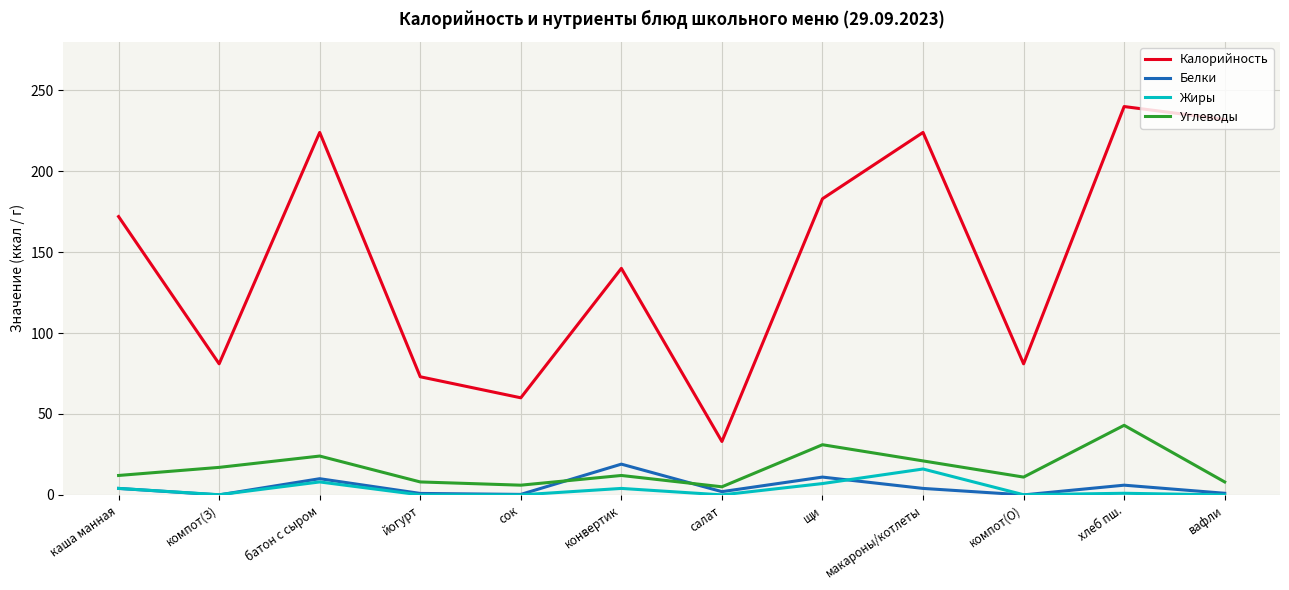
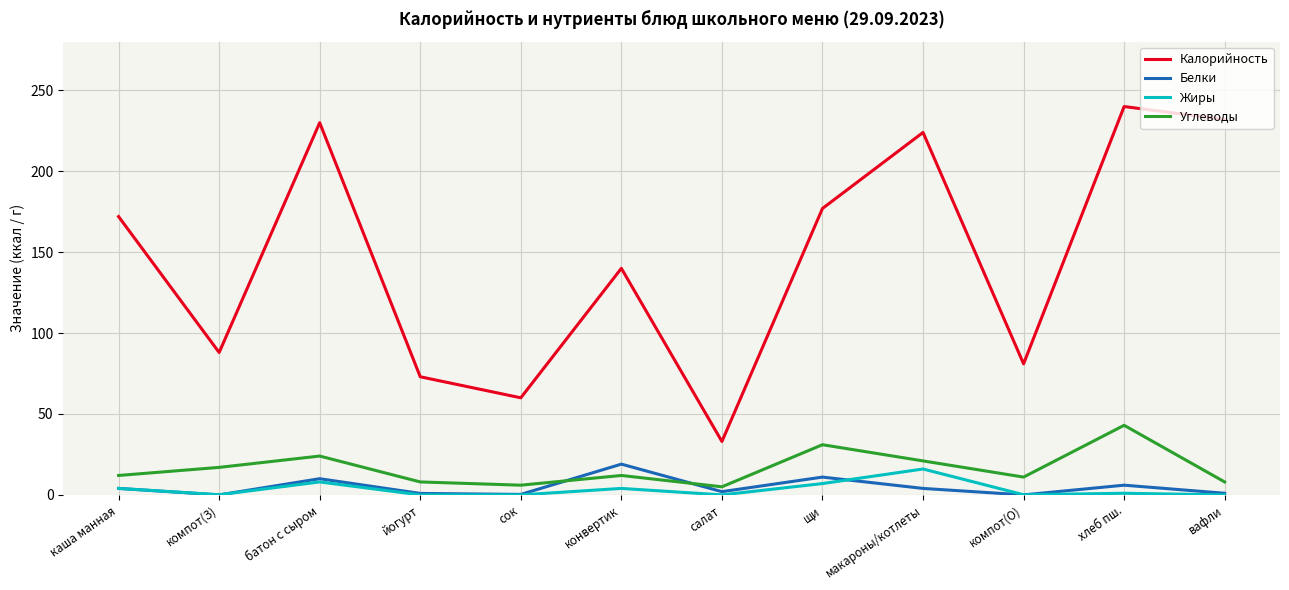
  {
    "Калорийность": {
      "каша манная": 172,
-     "компот(З)": 81,
-     "батон с сыром": 224,
+     "компот(З)": 88,
+     "батон с сыром": 230,
      "йогурт": 73,
      "сок": 60,
      "конвертик": 140,
      "салат": 33,
-     "щи": 183,
+     "щи": 177,
      "макароны/котлеты": 224,
      "компот(О)": 81,
      "хлеб пш.": 240
    },
    "Белки": {
      "батон с сыром": 10,
      "конвертик": 19,
      "салат": 2,
      "щи": 11,
      "макароны/котлеты": 4,
      "хлеб пш.": 6
    },
    "Жиры": {
      "батон с сыром": 8,
      "конвертик": 4,
      "салат": 0,
      "щи": 7,
      "макароны/котлеты": 16,
      "хлеб пш.": 1
    },
    "Углеводы": {
      "каша манная": 12,
      "компот(З)": 17,
      "батон с сыром": 24,
      "йогурт": 8,
      "сок": 6,
      "конвертик": 12,
      "салат": 5,
      "щи": 31,
      "макароны/котлеты": 21,
      "компот(О)": 11,
      "хлеб пш.": 43,
      "вафли": 8
    }
  }
